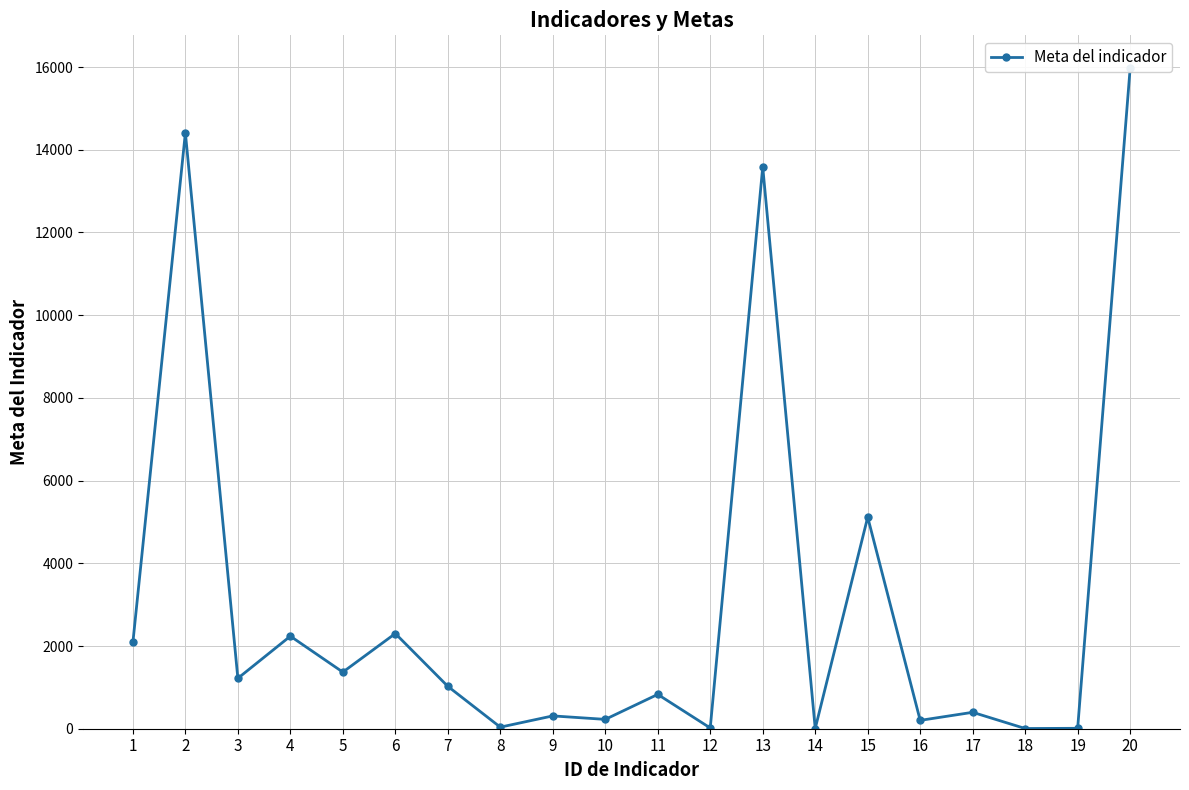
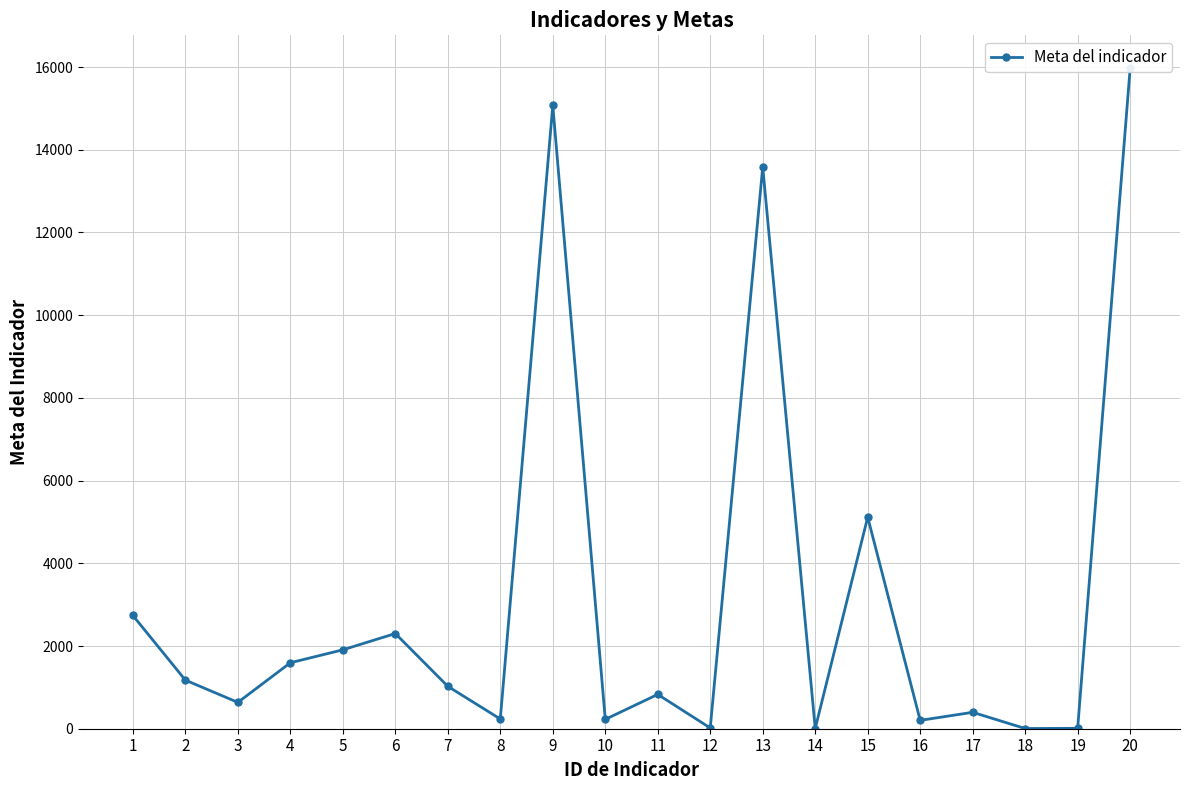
  {
-   "1": 2100,
-   "2": 14400,
-   "3": 1200,
-   "4": 2200,
-   "5": 1400,
+   "1": 2700,
+   "2": 1200,
+   "3": 600,
+   "4": 1600,
+   "5": 1900,
    "6": 2300,
    "7": 1000,
-   "8": 0,
-   "9": 300,
+   "8": 200,
+   "9": 15100,
    "10": 200,
    "11": 800,
    "12": 0,
    "13": 13600,
    "14": 0,
    "15": 5100,
    "16": 200,
    "17": 400,
    "18": 0,
    "19": 0
  }
